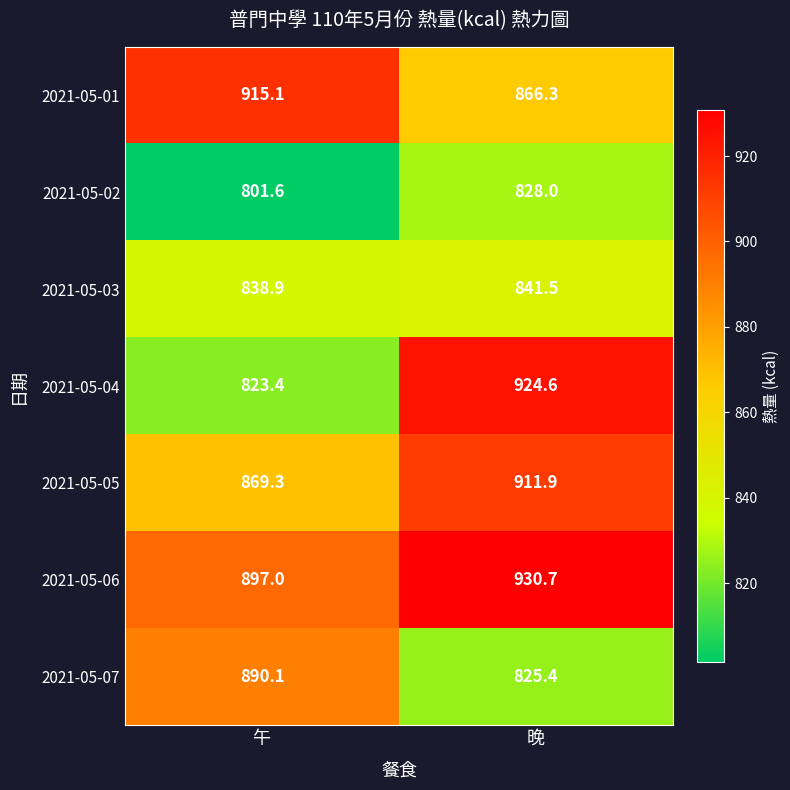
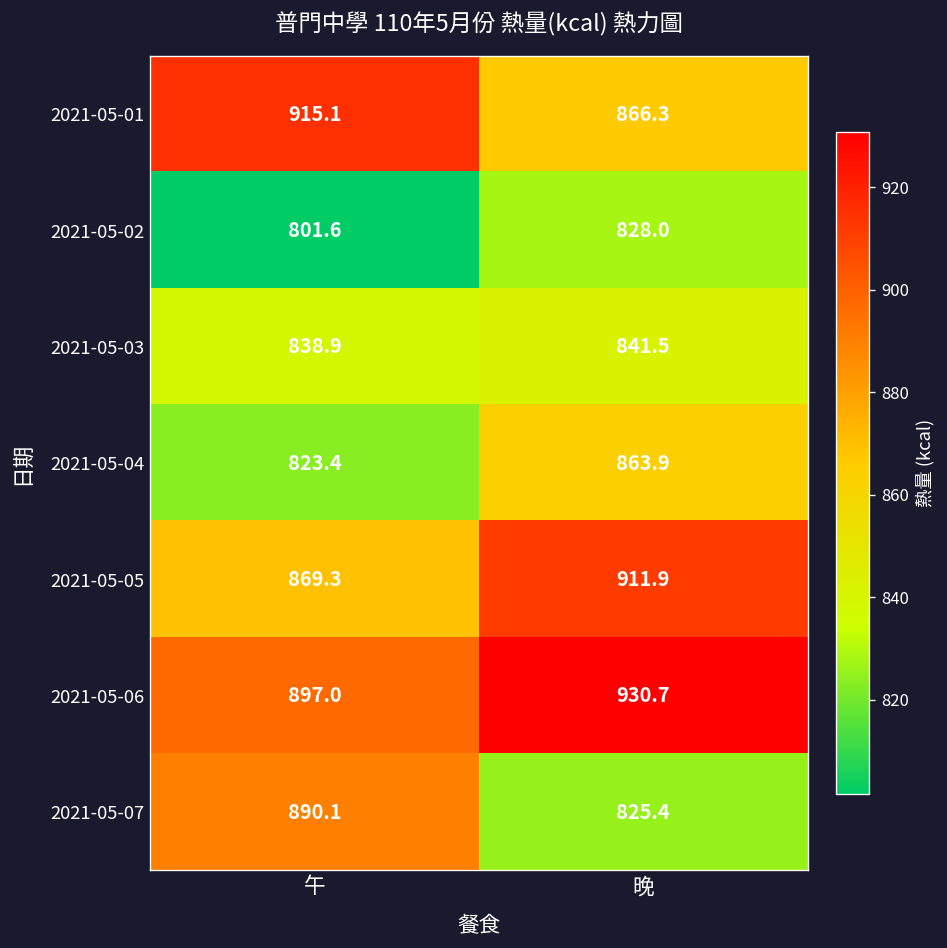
  {
    "2021-05-01": {
      "午": 915.1,
      "晚": 866.3
    },
    "2021-05-02": {
      "午": 801.6,
      "晚": 828.0
    },
    "2021-05-03": {
      "午": 838.9,
      "晚": 841.5
    },
    "2021-05-04": {
      "午": 823.4,
-     "晚": 924.6
+     "晚": 863.9
    },
    "2021-05-05": {
      "午": 869.3,
      "晚": 911.9
    },
    "2021-05-06": {
      "午": 897.0,
      "晚": 930.7
    },
    "2021-05-07": {
      "午": 890.1,
      "晚": 825.4
    }
  }
